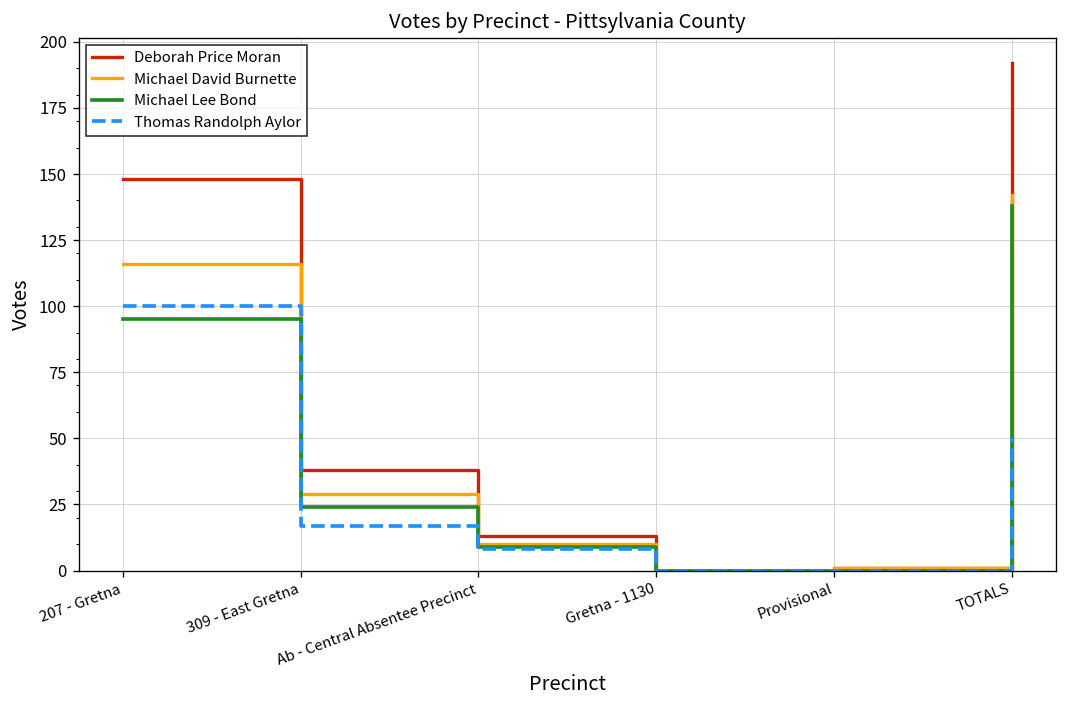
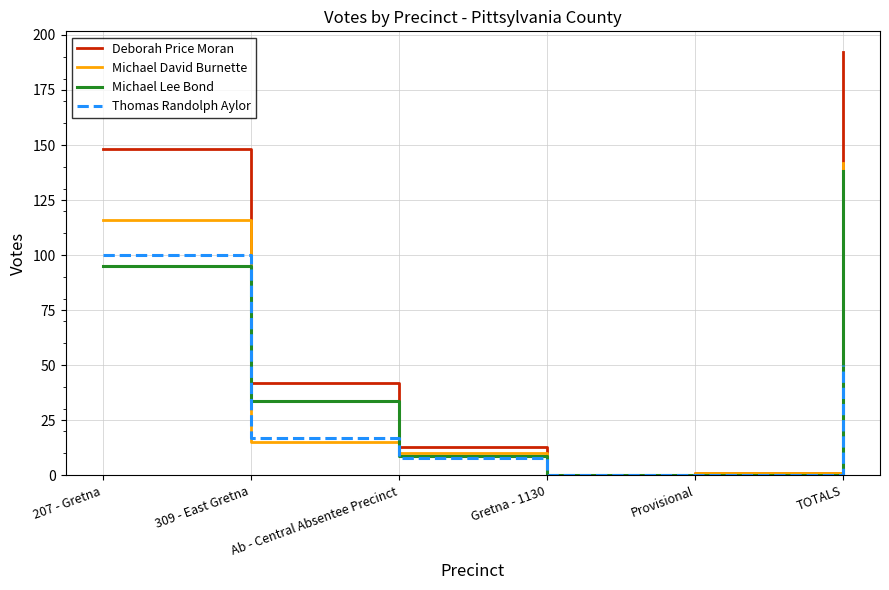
  {
    "Deborah Price Moran": {
      "207 - Gretna": 148,
-     "309 - East Gretna": 38,
+     "309 - East Gretna": 42,
      "Ab - Central Absentee Precinct": 13,
      "TOTALS": 192
    },
    "Michael David Burnette": {
      "207 - Gretna": 116,
-     "309 - East Gretna": 29,
+     "309 - East Gretna": 15,
      "TOTALS": 142
    },
    "Michael Lee Bond": {
      "207 - Gretna": 95,
-     "309 - East Gretna": 24,
+     "309 - East Gretna": 34,
      "TOTALS": 138
    },
    "Thomas Randolph Aylor": {
      "207 - Gretna": 100,
      "309 - East Gretna": 17,
      "TOTALS": 50
    }
  }
